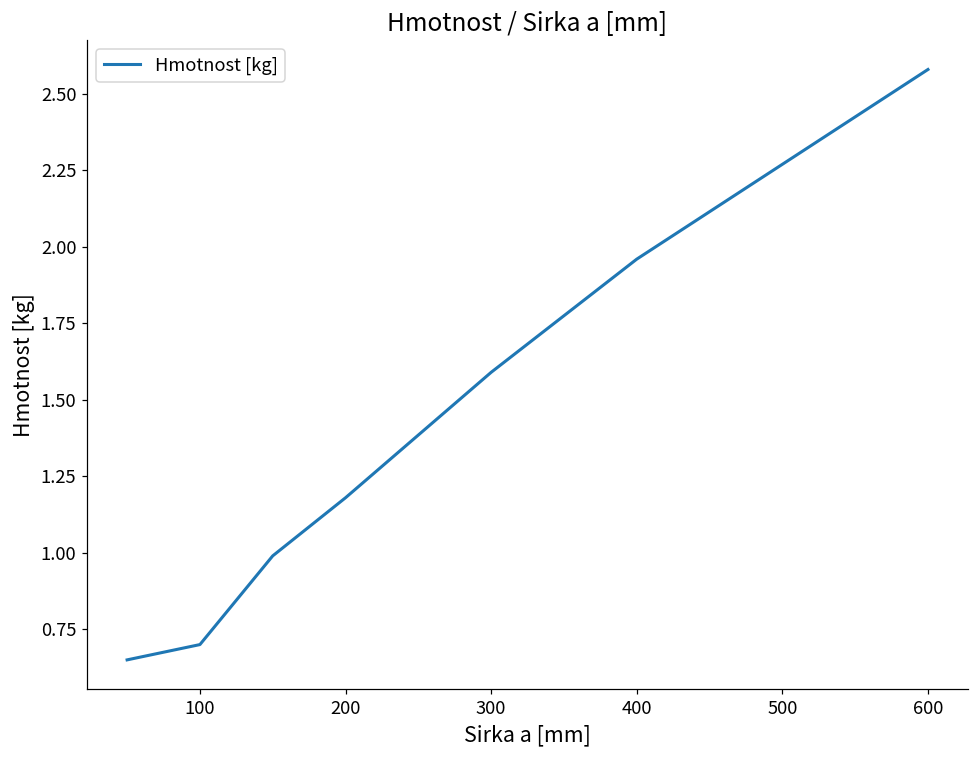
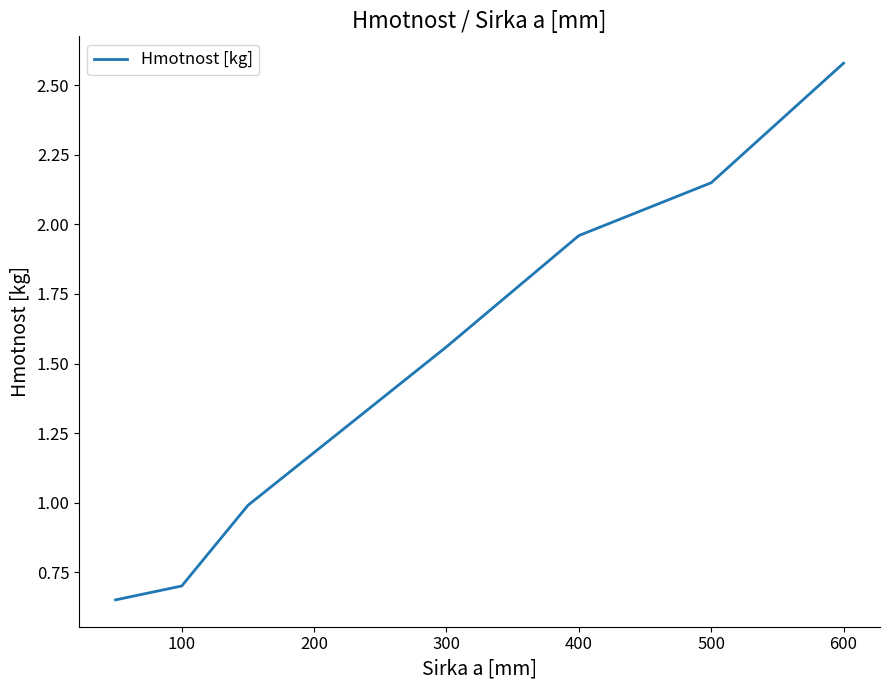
  {
    "100": 0.70,
    "200": 1.18,
-   "300": 1.59,
+   "300": 1.56,
    "400": 1.96,
-   "500": 2.27,
+   "500": 2.15,
    "600": 2.58
  }
